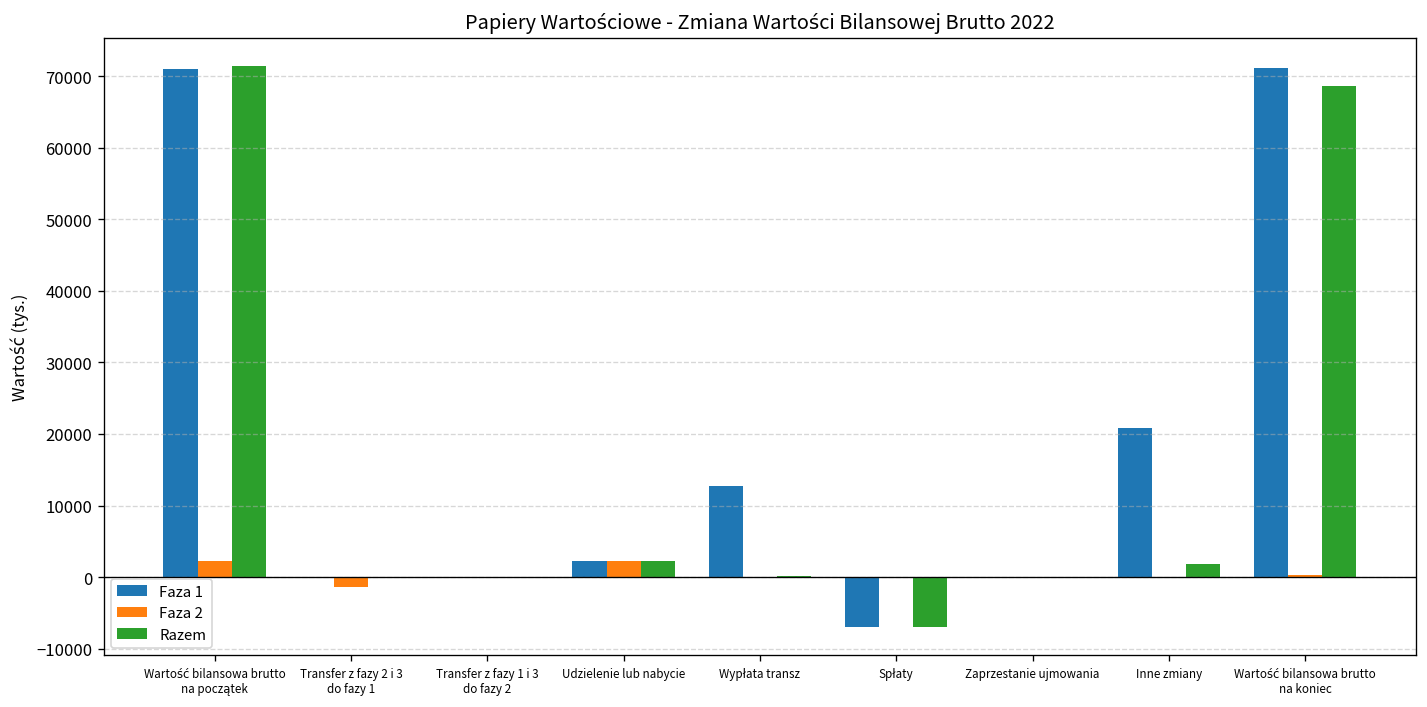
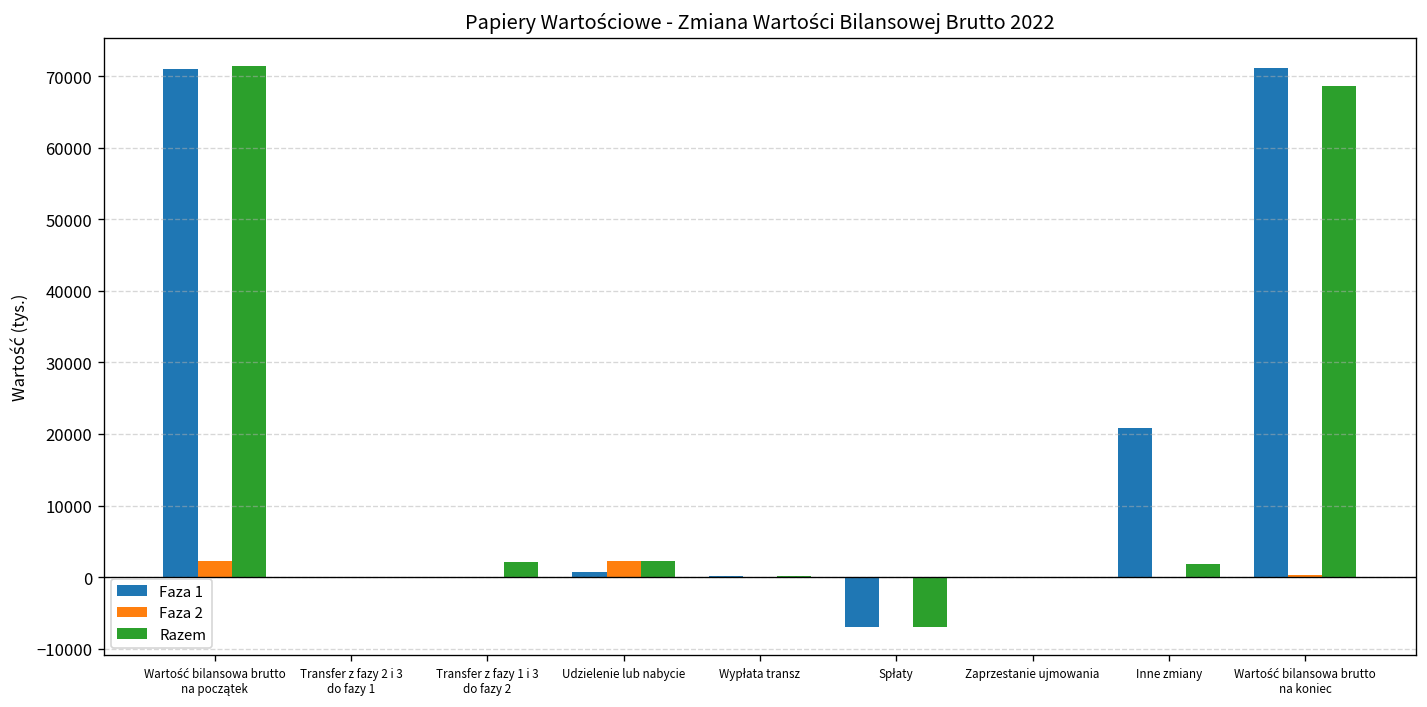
  {
    "Faza 1": {
      "Wartość bilansowa brutto na początek": 71000,
-     "Udzielenie lub nabycie": 2000,
-     "Wypłata transz": 13000,
+     "Udzielenie lub nabycie": 1000,
+     "Wypłata transz": 0,
      "Spłaty": -7000,
      "Inne zmiany": 21000,
      "Wartość bilansowa brutto na koniec": 71000
    },
    "Faza 2": {
      "Wartość bilansowa brutto na początek": 2000,
-     "Transfer z fazy 2 i 3 do fazy 1": -1000,
+     "Transfer z fazy 2 i 3 do fazy 1": 0,
      "Udzielenie lub nabycie": 2000,
      "Zaprzestanie ujmowania": 0
    },
    "Razem": {
      "Wartość bilansowa brutto na początek": 71000,
      "Transfer z fazy 2 i 3 do fazy 1": 0,
-     "Transfer z fazy 1 i 3 do fazy 2": 0,
+     "Transfer z fazy 1 i 3 do fazy 2": 2000,
      "Udzielenie lub nabycie": 2000,
      "Spłaty": -7000,
      "Inne zmiany": 2000,
      "Wartość bilansowa brutto na koniec": 69000
    }
  }
